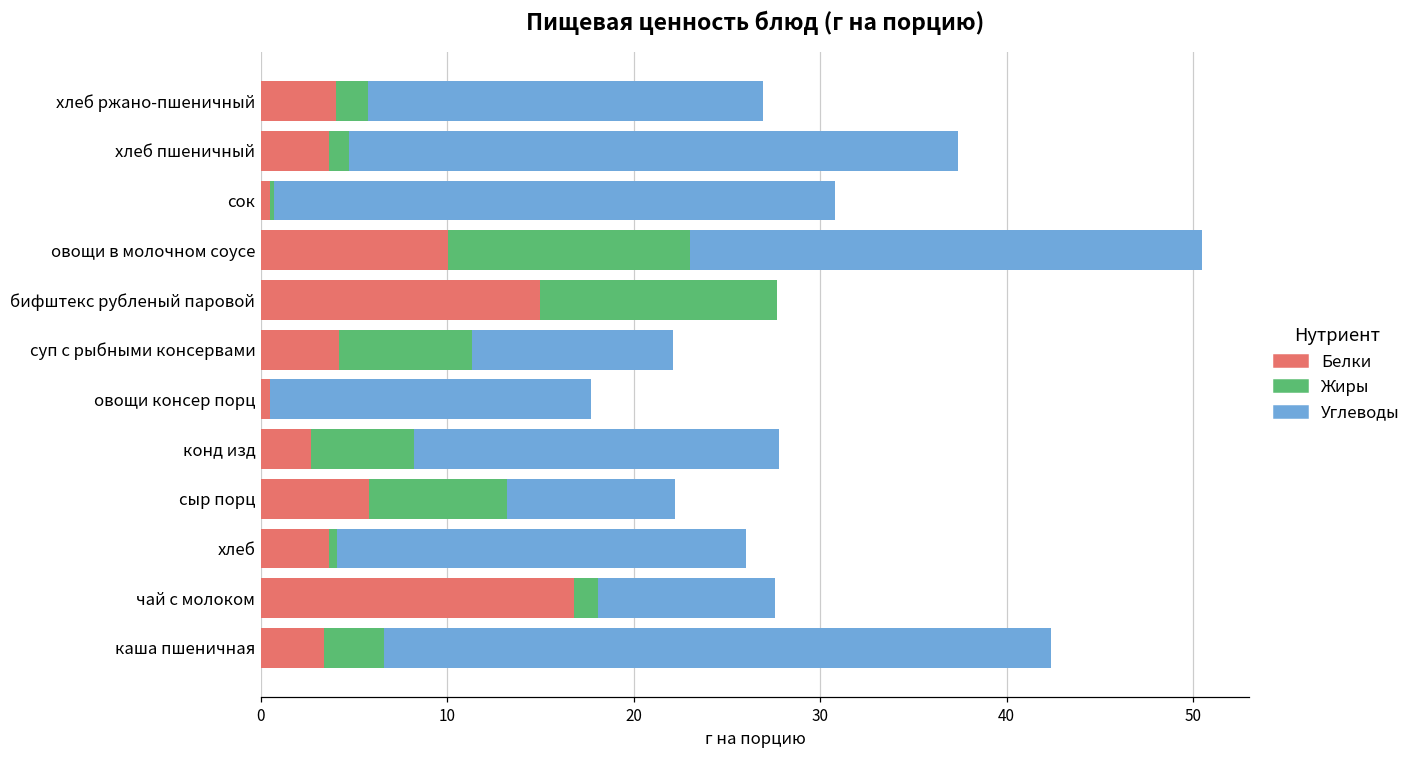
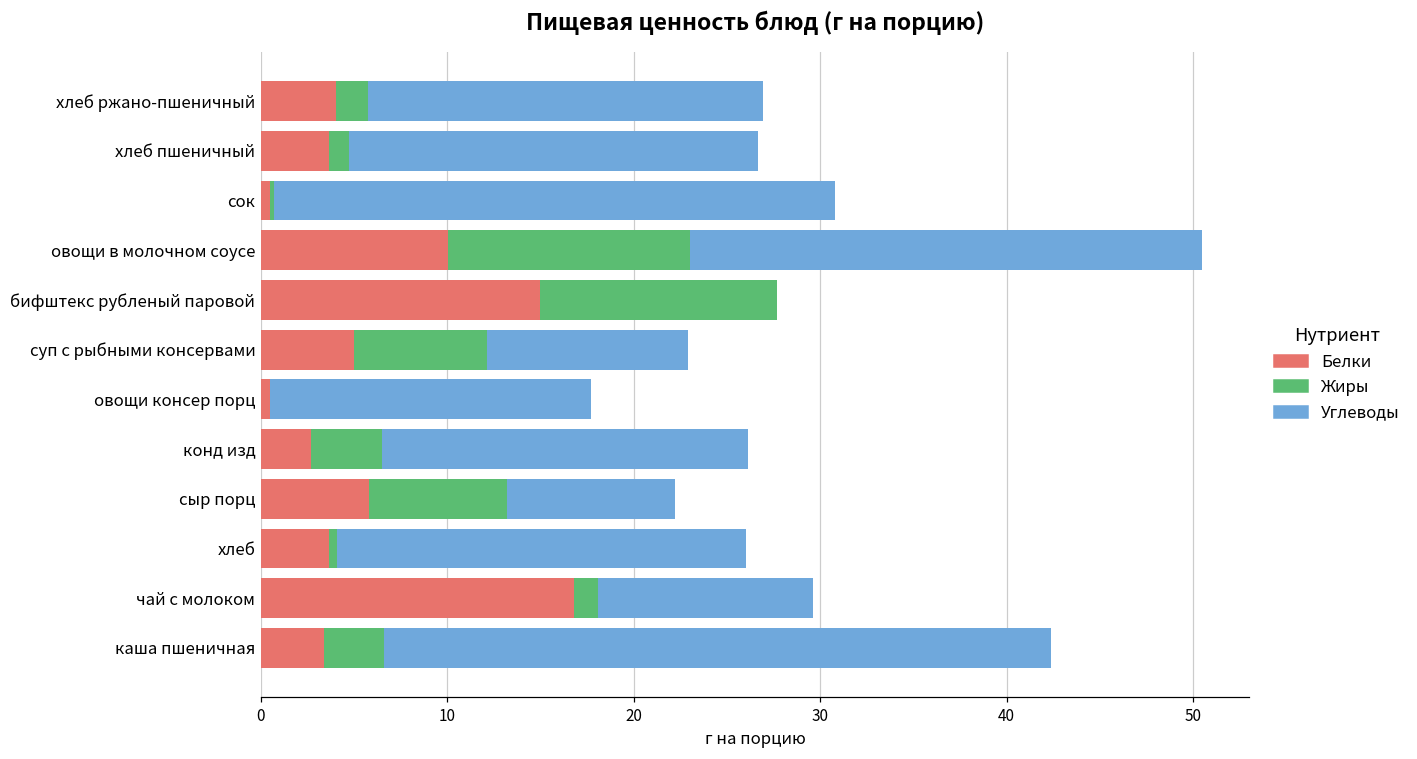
  {
    "Белки": {
      "хлеб ржано-пшеничный": 4.0,
      "хлеб пшеничный": 3.6,
      "сок": 0.5,
      "овощи в молочном соусе": 10.1,
      "бифштекс рубленый паровой": 15.0,
-     "суп с рыбными консервами": 4.2,
+     "суп с рыбными консервами": 5.0,
      "овощи консер порц": 0.5,
      "конд изд": 2.7,
      "сыр порц": 5.8,
      "хлеб": 3.6,
      "чай с молоком": 16.8,
      "каша пшеничная": 3.4
    },
    "Жиры": {
      "хлеб ржано-пшеничный": 1.7,
      "хлеб пшеничный": 1.1,
      "сок": 0.2,
      "овощи в молочном соусе": 13.0,
      "бифштекс рубленый паровой": 12.7,
      "суп с рыбными консервами": 7.1,
      "овощи консер порц": 0.0,
-     "конд изд": 5.5,
+     "конд изд": 3.8,
      "сыр порц": 7.4,
      "хлеб": 0.5,
      "чай с молоком": 1.3,
      "каша пшеничная": 3.2
    },
    "Углеводы": {
      "хлеб ржано-пшеничный": 21.2,
-     "хлеб пшеничный": 32.6,
+     "хлеб пшеничный": 22.0,
      "сок": 30.1,
      "овощи в молочном соусе": 27.4,
      "бифштекс рубленый паровой": 0.0,
      "суп с рыбными консервами": 10.8,
      "овощи консер порц": 17.3,
      "конд изд": 19.6,
      "сыр порц": 9.0,
      "хлеб": 22.0,
-     "чай с молоком": 9.5,
+     "чай с молоком": 11.5,
      "каша пшеничная": 35.8
    }
  }
